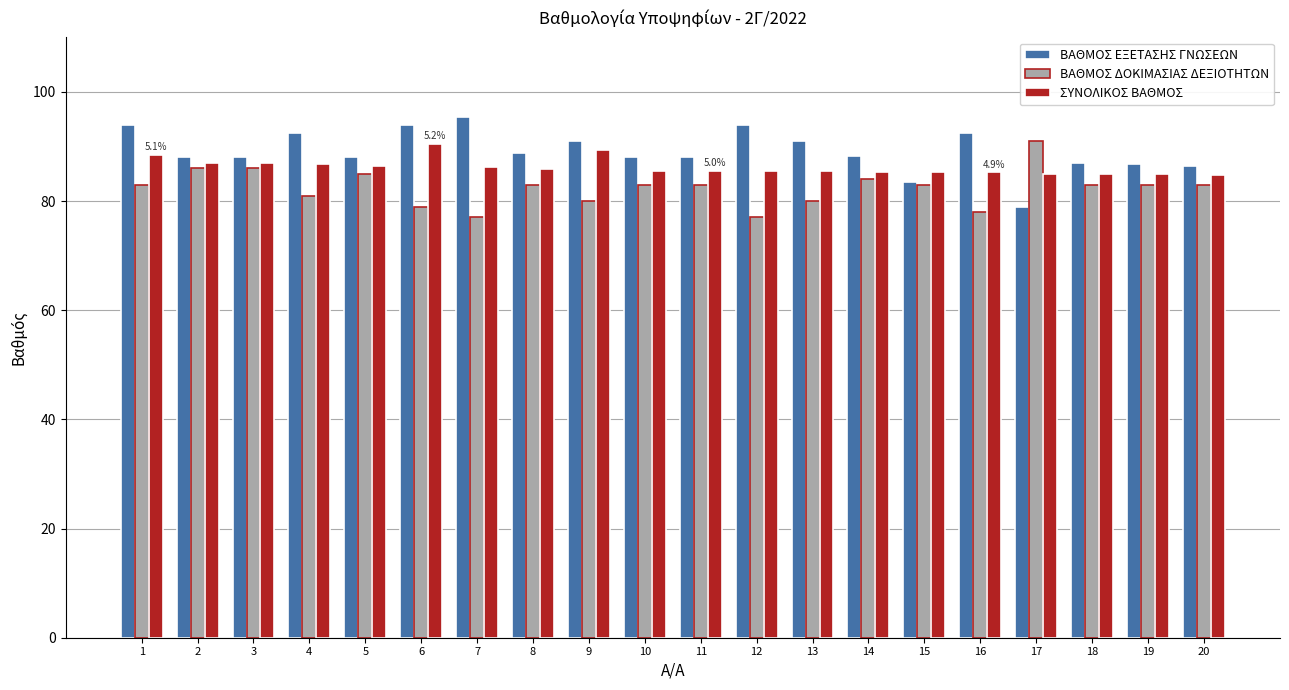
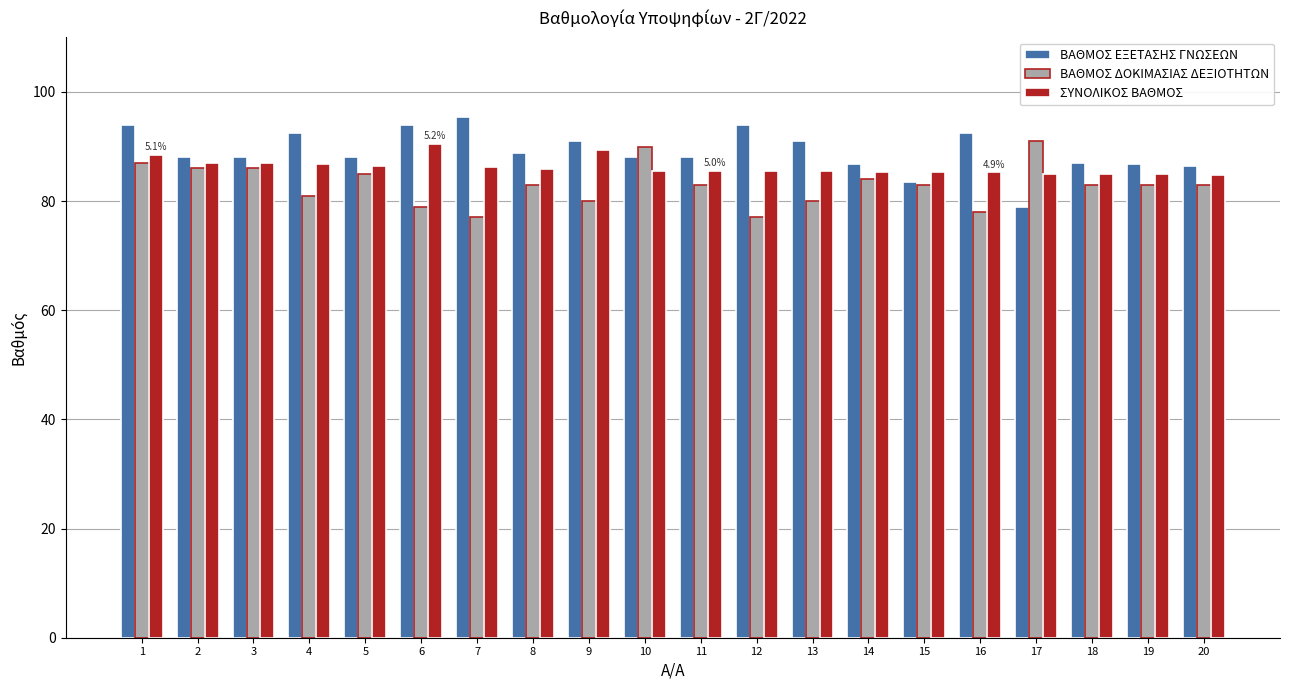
  {
    "ΒΑΘΜΟΣ ΕΞΕΤΑΣΗΣ ΓΝΩΣΕΩΝ": {
      "1": 94,
      "2": 88,
      "3": 88,
      "4": 93,
      "5": 88,
      "6": 94,
      "7": 96,
      "8": 89,
      "9": 91,
      "10": 88,
      "11": 88,
      "12": 94,
      "13": 91,
-     "14": 88,
+     "14": 87,
      "15": 84,
      "16": 93,
      "17": 79,
      "18": 87,
      "19": 87,
      "20": 87
    },
    "ΒΑΘΜΟΣ ΔΟΚΙΜΑΣΙΑΣ ΔΕΞΙΟΤΗΤΩΝ": {
-     "1": 83,
+     "1": 87,
      "2": 86,
      "3": 86,
      "4": 81,
      "5": 85,
      "6": 79,
      "7": 77,
      "8": 83,
      "9": 80,
-     "10": 83,
+     "10": 90,
      "11": 83,
      "12": 77,
      "13": 80,
      "14": 84,
      "15": 83,
      "16": 78,
      "17": 91,
      "18": 83,
      "19": 83,
      "20": 83
    },
    "ΣΥΝΟΛΙΚΟΣ ΒΑΘΜΟΣ": {
      "2": 87,
      "3": 87,
      "4": 87,
      "5": 87,
      "7": 86,
      "8": 86,
      "9": 89,
      "10": 86,
      "12": 86,
      "13": 86,
      "14": 85,
      "15": 85,
      "17": 85,
      "18": 85,
      "19": 85,
      "20": 85
    }
  }
